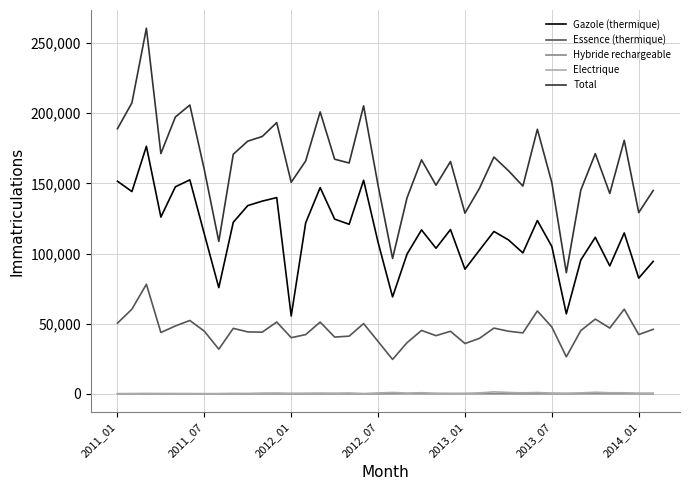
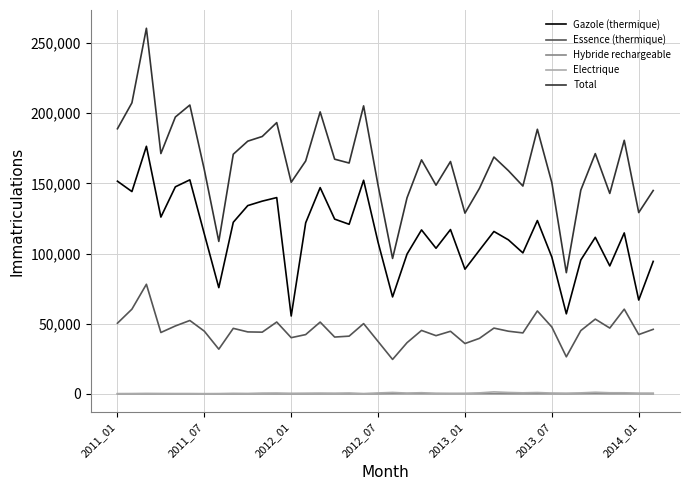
  {
    "Gazole (thermique)": {
      "2011_01": "152,000",
      "2011_07": "114,000",
      "2012_01": "55,000",
      "2012_07": "108,000",
      "2013_01": "89,000",
-     "2013_07": "105,000",
-     "2014_01": "82,000"
+     "2013_07": "97,000",
+     "2014_01": "67,000"
    }
  }
